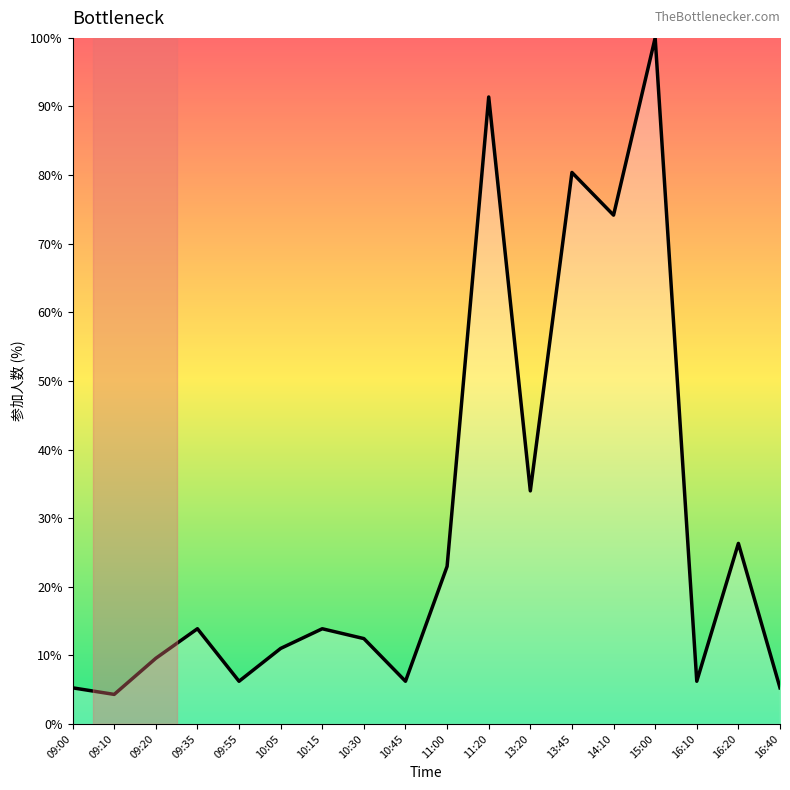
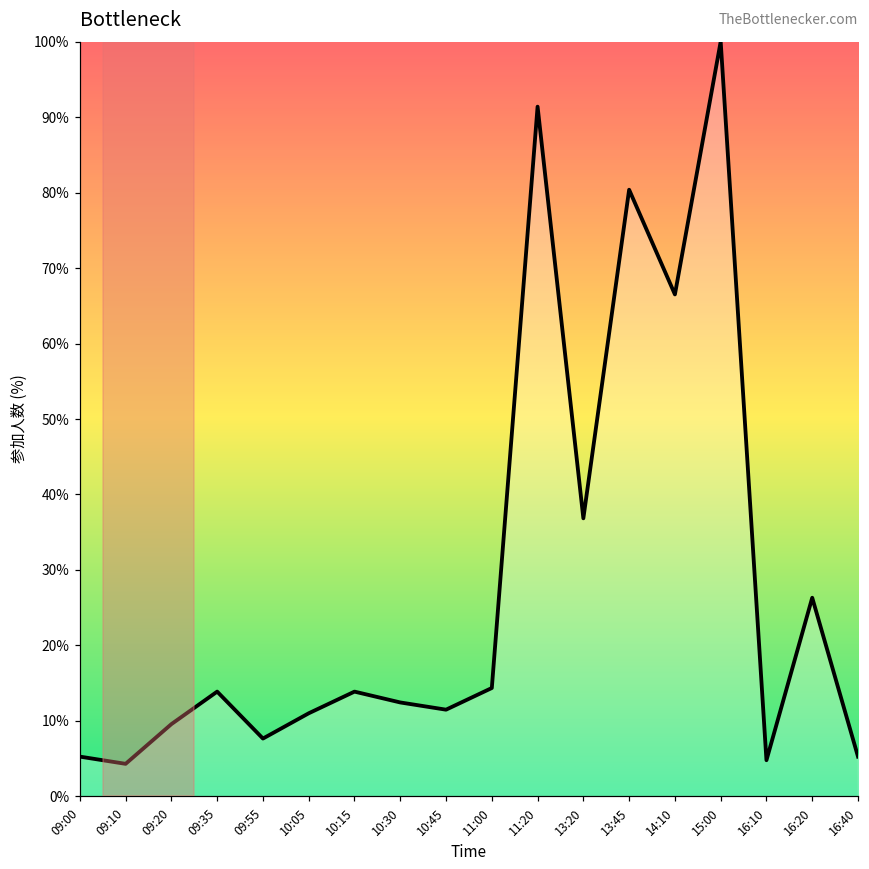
  {
    "09:00": "5%",
    "09:10": "4%",
    "09:20": "10%",
    "09:35": "14%",
-   "09:55": "6%",
+   "09:55": "8%",
    "10:05": "11%",
    "10:15": "14%",
    "10:30": "12%",
-   "10:45": "6%",
-   "11:00": "23%",
+   "10:45": "11%",
+   "11:00": "14%",
    "11:20": "91%",
-   "13:20": "34%",
+   "13:20": "37%",
    "13:45": "80%",
-   "14:10": "74%",
+   "14:10": "67%",
    "15:00": "100%",
-   "16:10": "6%",
+   "16:10": "5%",
    "16:20": "26%",
    "16:40": "5%"
  }
